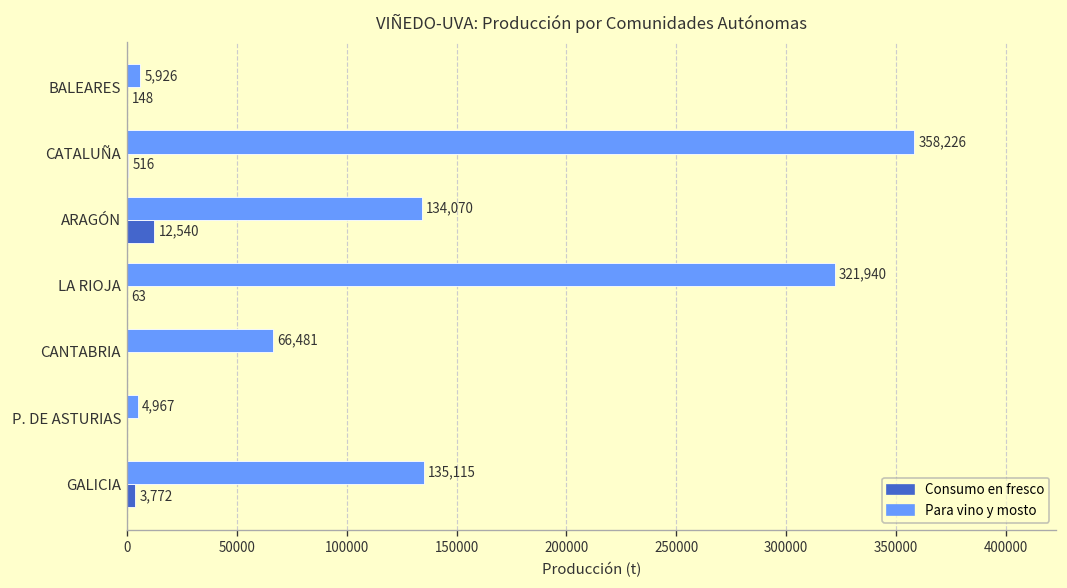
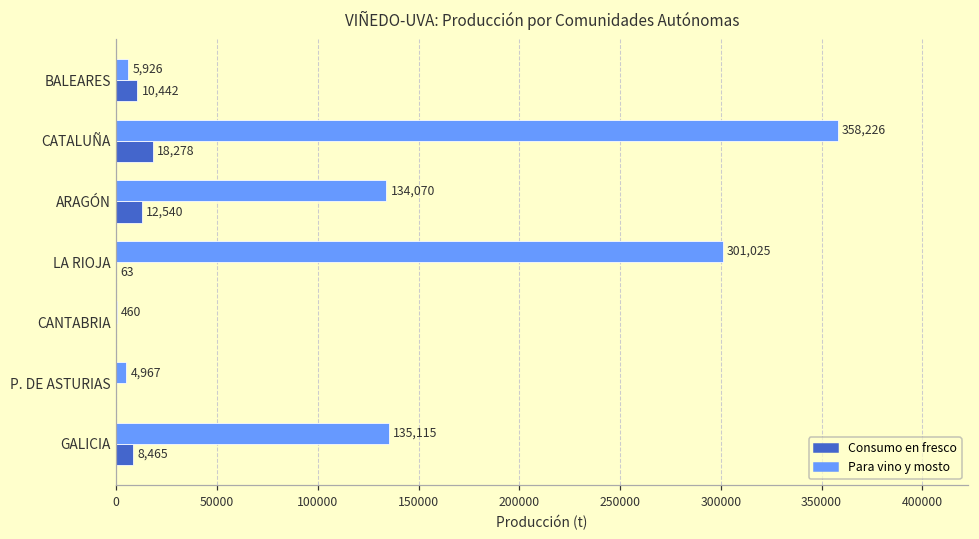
  {
    "Consumo en fresco": {
-     "BALEARES": "148",
-     "CATALUÑA": "516",
+     "BALEARES": "10,442",
+     "CATALUÑA": "18,278",
      "ARAGÓN": "12,540",
      "LA RIOJA": "63",
-     "GALICIA": "3,772"
+     "GALICIA": "8,465"
    },
    "Para vino y mosto": {
      "BALEARES": "5,926",
      "CATALUÑA": "358,226",
      "ARAGÓN": "134,070",
-     "LA RIOJA": "321,940",
-     "CANTABRIA": "66,481",
+     "LA RIOJA": "301,025",
+     "CANTABRIA": "460",
      "P. DE ASTURIAS": "4,967",
      "GALICIA": "135,115"
    }
  }
